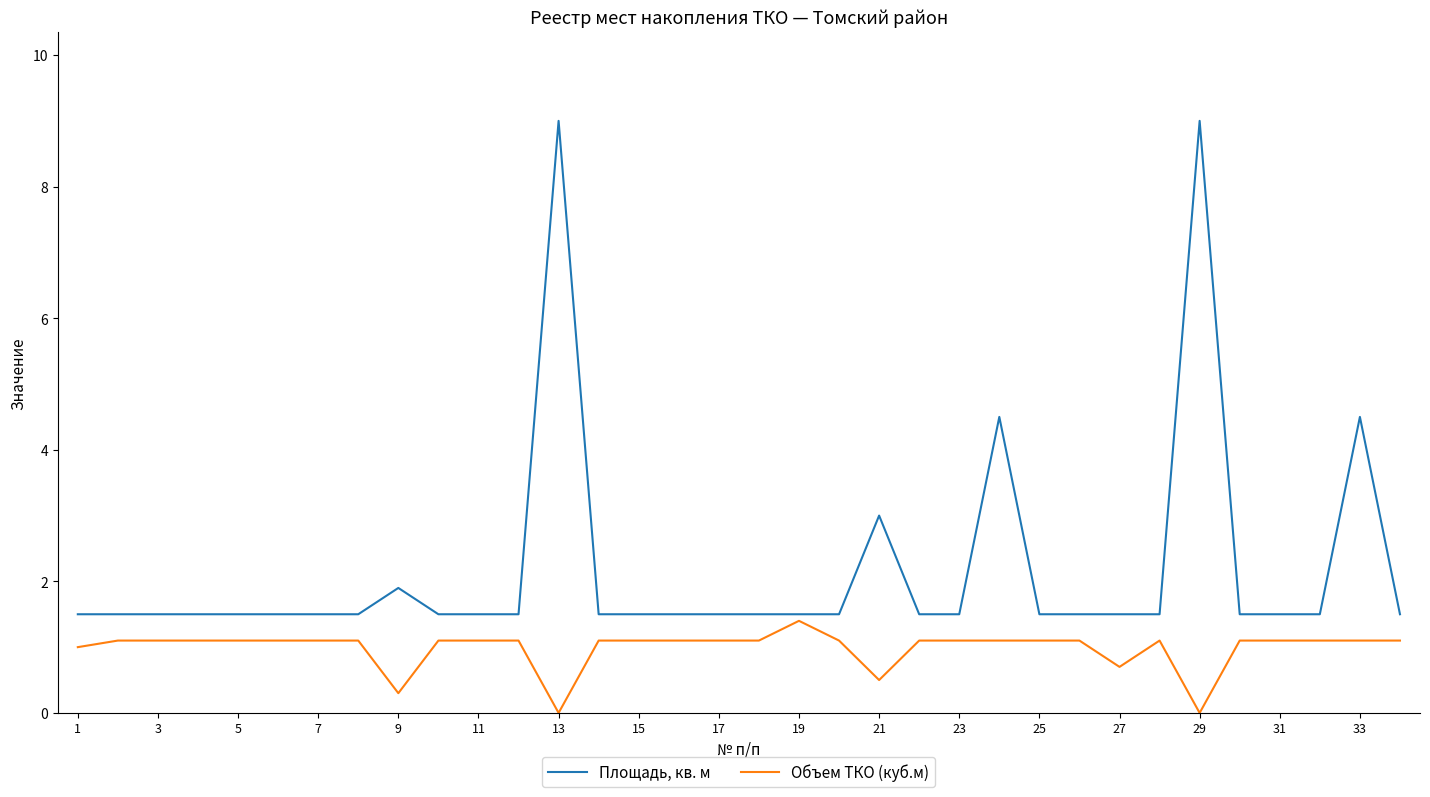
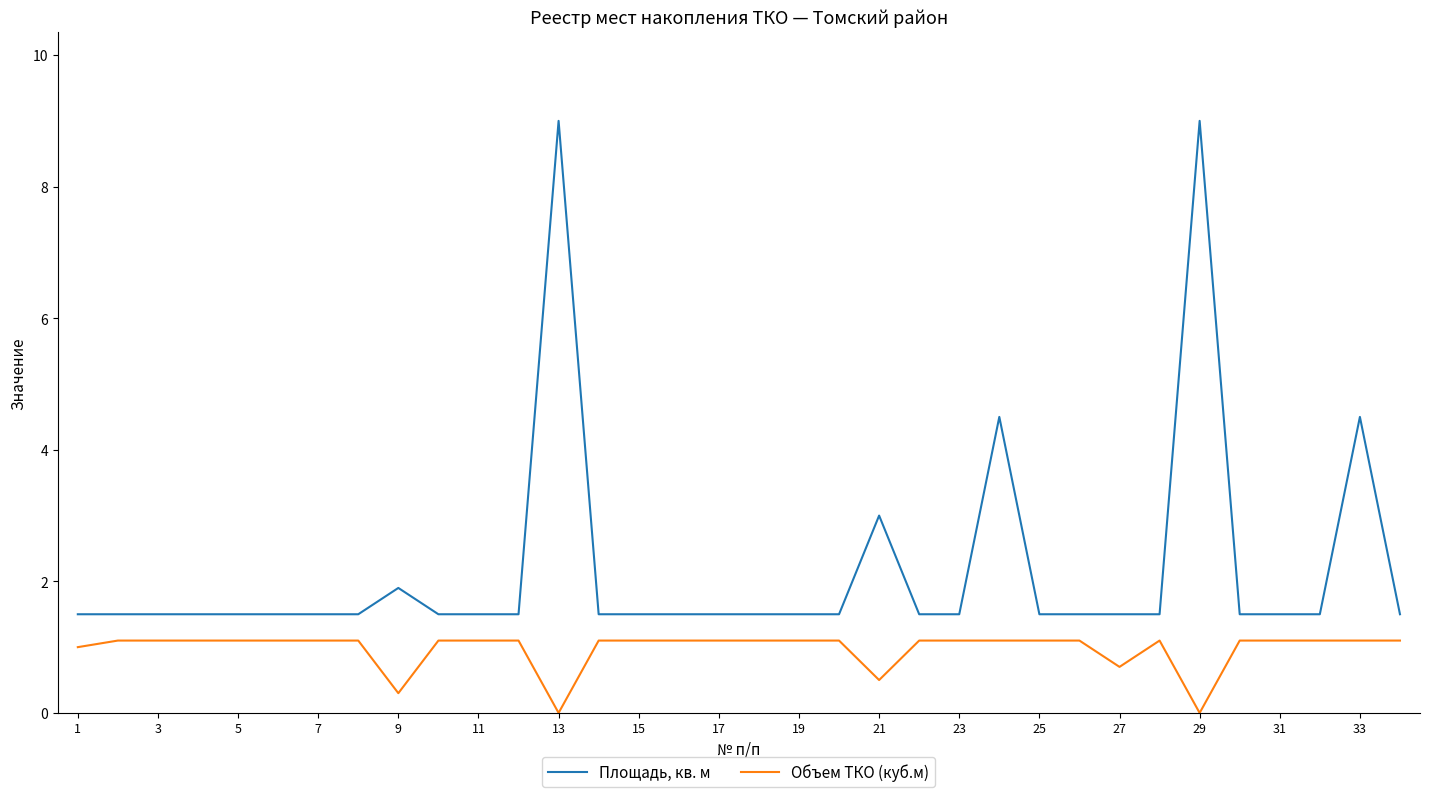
  {
    "Площадь, кв. м": {
      "1": 1.5,
      "3": 1.5,
      "5": 1.5,
      "7": 1.5,
      "9": 1.9,
      "11": 1.5,
      "13": 9.0,
      "15": 1.5,
      "17": 1.5,
      "19": 1.5,
      "21": 3.0,
      "23": 1.5,
      "25": 1.5,
      "27": 1.5,
      "29": 9.0,
      "31": 1.5,
      "33": 4.5
    },
    "Объем ТКО (куб.м)": {
      "1": 1.0,
      "3": 1.1,
      "5": 1.1,
      "7": 1.1,
      "9": 0.3,
      "11": 1.1,
      "13": 0.0,
      "15": 1.1,
      "17": 1.1,
-     "19": 1.4,
+     "19": 1.1,
      "21": 0.5,
      "23": 1.1,
      "25": 1.1,
      "27": 0.7,
      "29": 0.0,
      "31": 1.1,
      "33": 1.1
    }
  }
